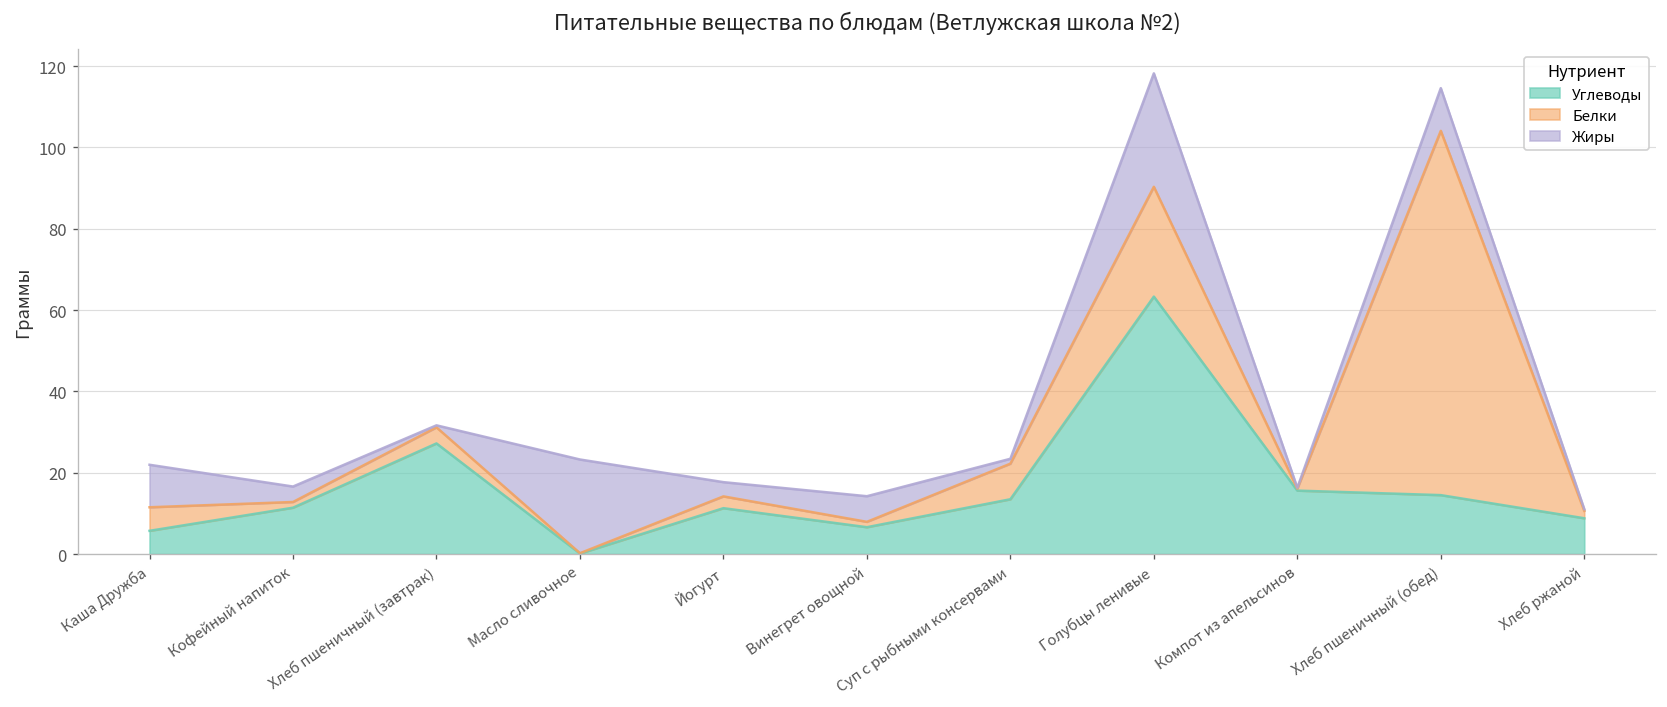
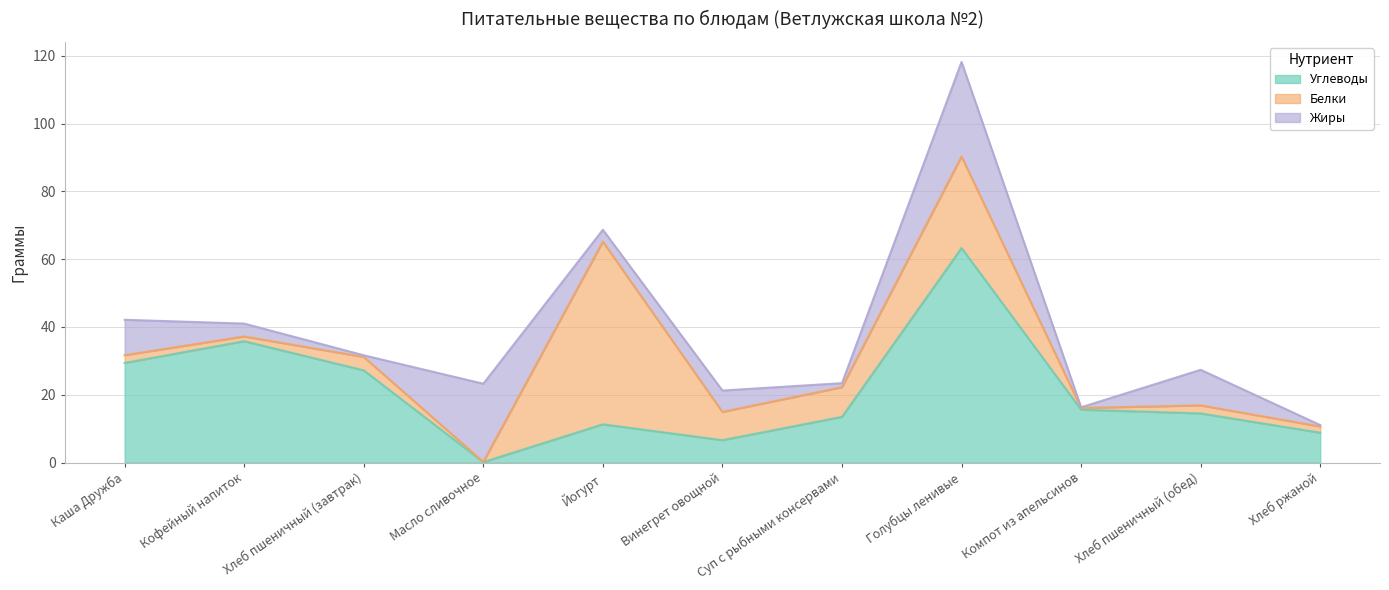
  {
    "Углеводы": {
-     "Каша Дружба": 6,
-     "Кофейный напиток": 11,
+     "Каша Дружба": 29,
+     "Кофейный напиток": 36,
      "Хлеб пшеничный (завтрак)": 27,
      "Йогурт": 11,
      "Винегрет овощной": 7,
      "Суп с рыбными консервами": 13,
      "Голубцы ленивые": 63,
      "Хлеб пшеничный (обед)": 14,
      "Хлеб ржаной": 9
    },
    "Белки": {
-     "Каша Дружба": 6,
+     "Каша Дружба": 2,
      "Кофейный напиток": 1,
-     "Йогурт": 3,
-     "Винегрет овощной": 1,
+     "Йогурт": 54,
+     "Винегрет овощной": 8,
      "Суп с рыбными консервами": 9,
      "Голубцы ленивые": 27,
-     "Хлеб пшеничный (обед)": 90
+     "Хлеб пшеничный (обед)": 2
    },
    "Жиры": {
      "Каша Дружба": 10,
      "Кофейный напиток": 4,
      "Масло сливочное": 23,
      "Йогурт": 4,
      "Винегрет овощной": 6,
      "Суп с рыбными консервами": 1,
      "Голубцы ленивые": 28,
      "Хлеб пшеничный (обед)": 11
    }
  }
